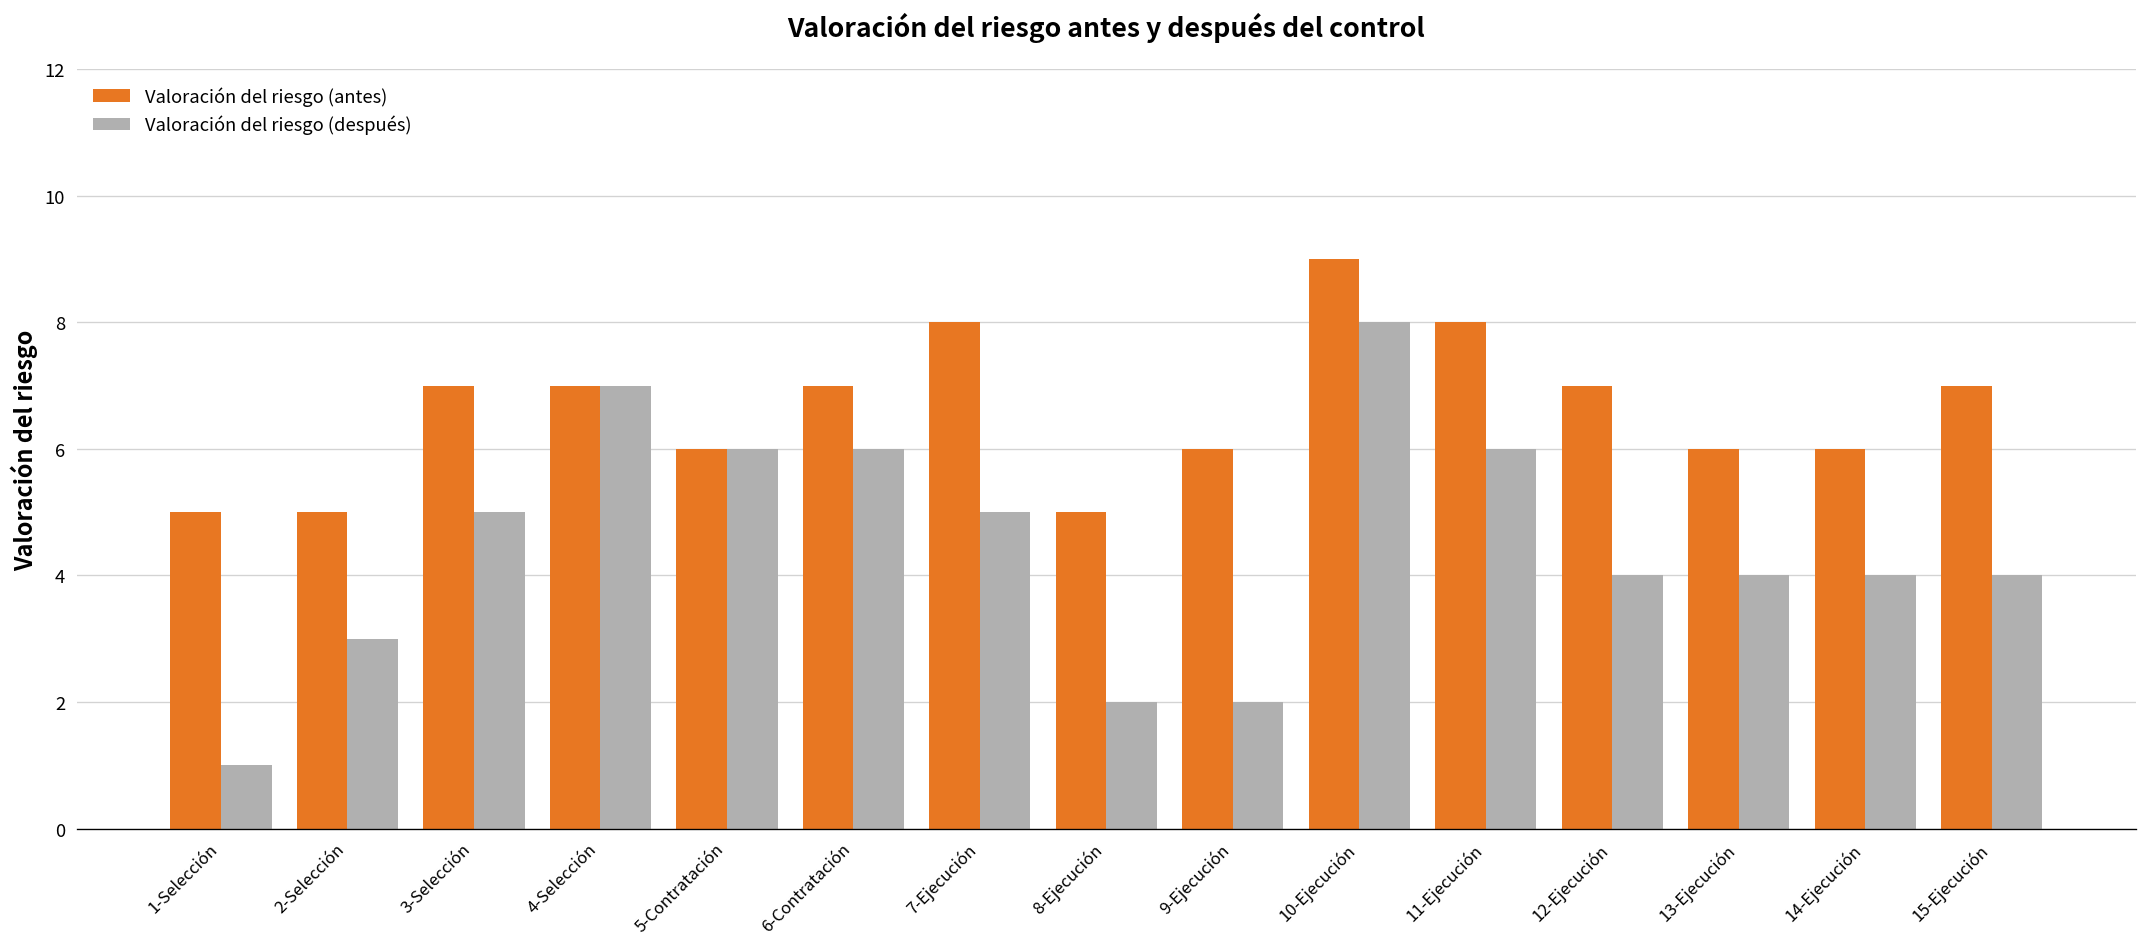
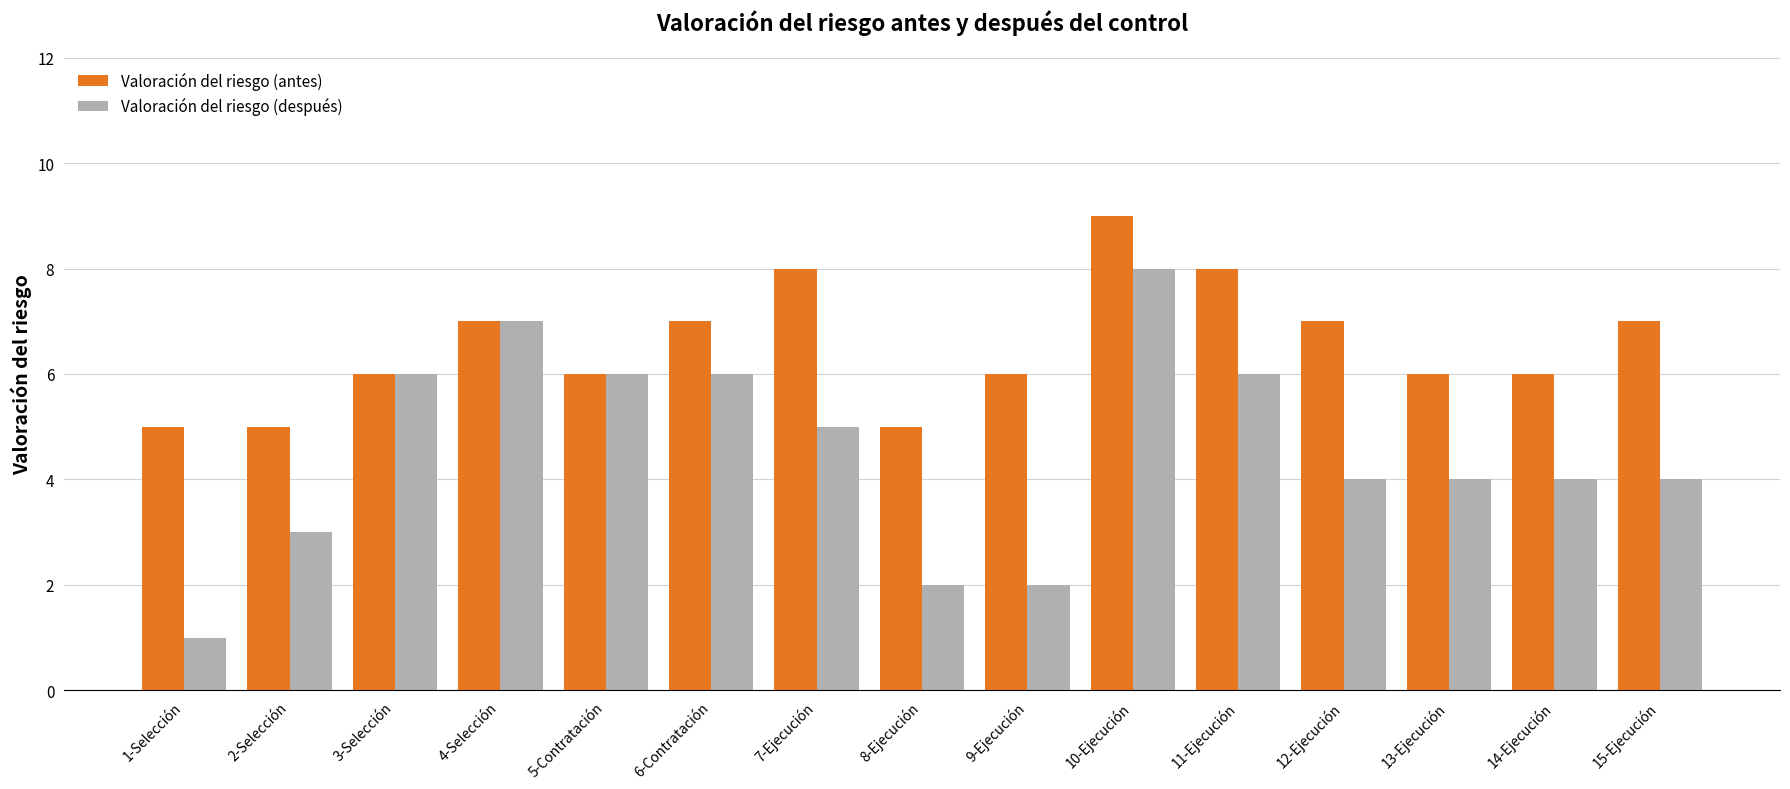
  {
    "Valoración del riesgo (antes)": {
      "1-Selección": 5,
      "2-Selección": 5,
-     "3-Selección": 7,
+     "3-Selección": 6,
      "4-Selección": 7,
      "5-Contratación": 6,
      "6-Contratación": 7,
      "7-Ejecución": 8,
      "8-Ejecución": 5,
      "9-Ejecución": 6,
      "10-Ejecución": 9,
      "11-Ejecución": 8,
      "12-Ejecución": 7,
      "13-Ejecución": 6,
      "14-Ejecución": 6,
      "15-Ejecución": 7
    },
    "Valoración del riesgo (después)": {
      "1-Selección": 1,
      "2-Selección": 3,
-     "3-Selección": 5,
+     "3-Selección": 6,
      "4-Selección": 7,
      "5-Contratación": 6,
      "6-Contratación": 6,
      "7-Ejecución": 5,
      "8-Ejecución": 2,
      "9-Ejecución": 2,
      "10-Ejecución": 8,
      "11-Ejecución": 6,
      "12-Ejecución": 4,
      "13-Ejecución": 4,
      "14-Ejecución": 4,
      "15-Ejecución": 4
    }
  }
